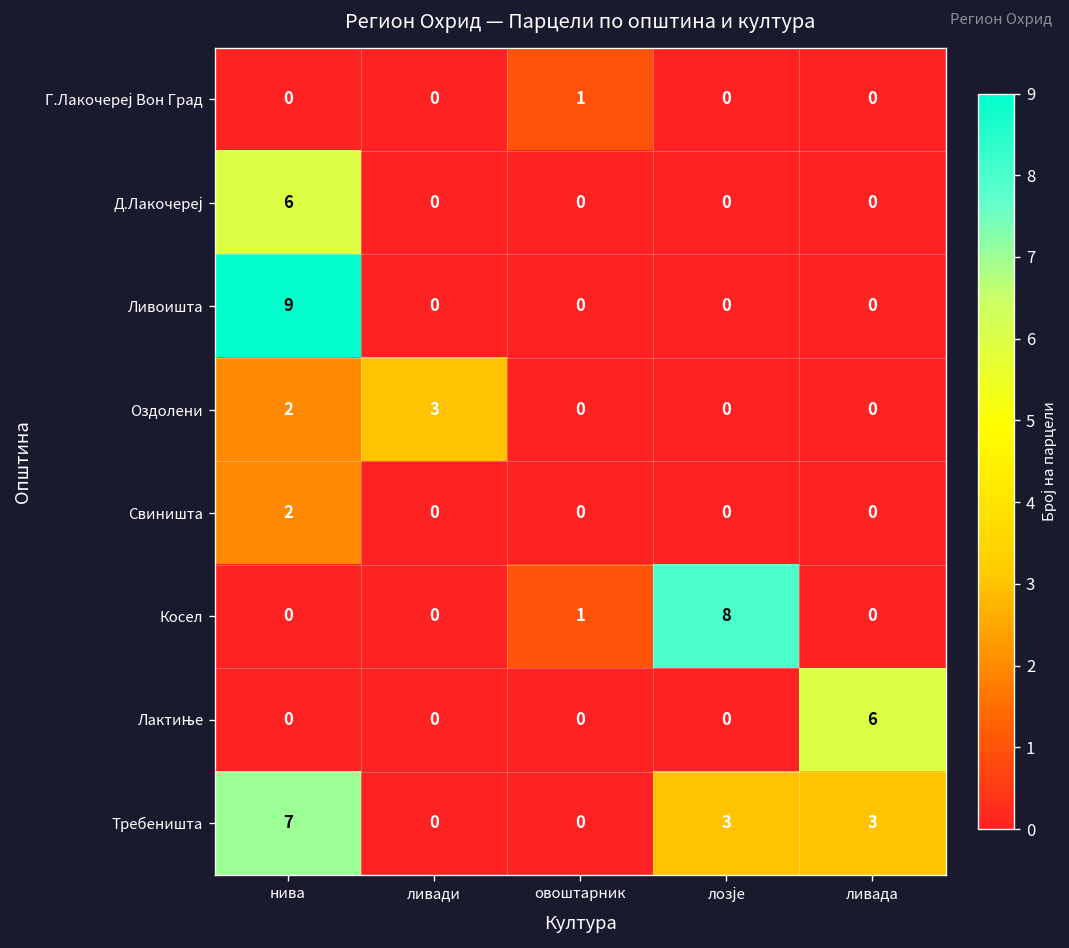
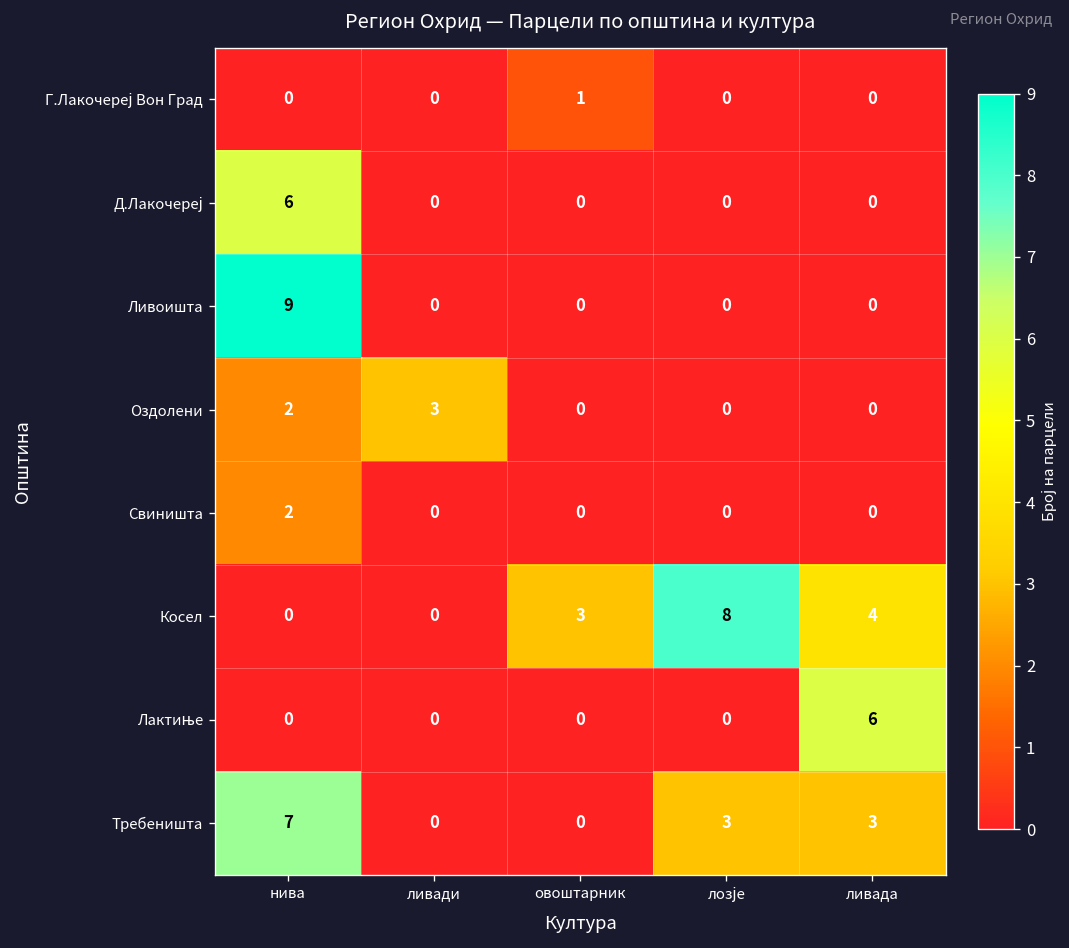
  {
    "Г.Лакочереј Вон Град": {
      "нива": 0,
      "ливади": 0,
      "овоштарник": 1,
      "лозје": 0,
      "ливада": 0
    },
    "Д.Лакочереј": {
      "нива": 6,
      "ливади": 0,
      "овоштарник": 0,
      "лозје": 0,
      "ливада": 0
    },
    "Ливоишта": {
      "нива": 9,
      "ливади": 0,
      "овоштарник": 0,
      "лозје": 0,
      "ливада": 0
    },
    "Оздолени": {
      "нива": 2,
      "ливади": 3,
      "овоштарник": 0,
      "лозје": 0,
      "ливада": 0
    },
    "Свиништа": {
      "нива": 2,
      "ливади": 0,
      "овоштарник": 0,
      "лозје": 0,
      "ливада": 0
    },
    "Косел": {
      "нива": 0,
      "ливади": 0,
-     "овоштарник": 1,
+     "овоштарник": 3,
      "лозје": 8,
-     "ливада": 0
+     "ливада": 4
    },
    "Лактиње": {
      "нива": 0,
      "ливади": 0,
      "овоштарник": 0,
      "лозје": 0,
      "ливада": 6
    },
    "Требеништа": {
      "нива": 7,
      "ливади": 0,
      "овоштарник": 0,
      "лозје": 3,
      "ливада": 3
    }
  }
